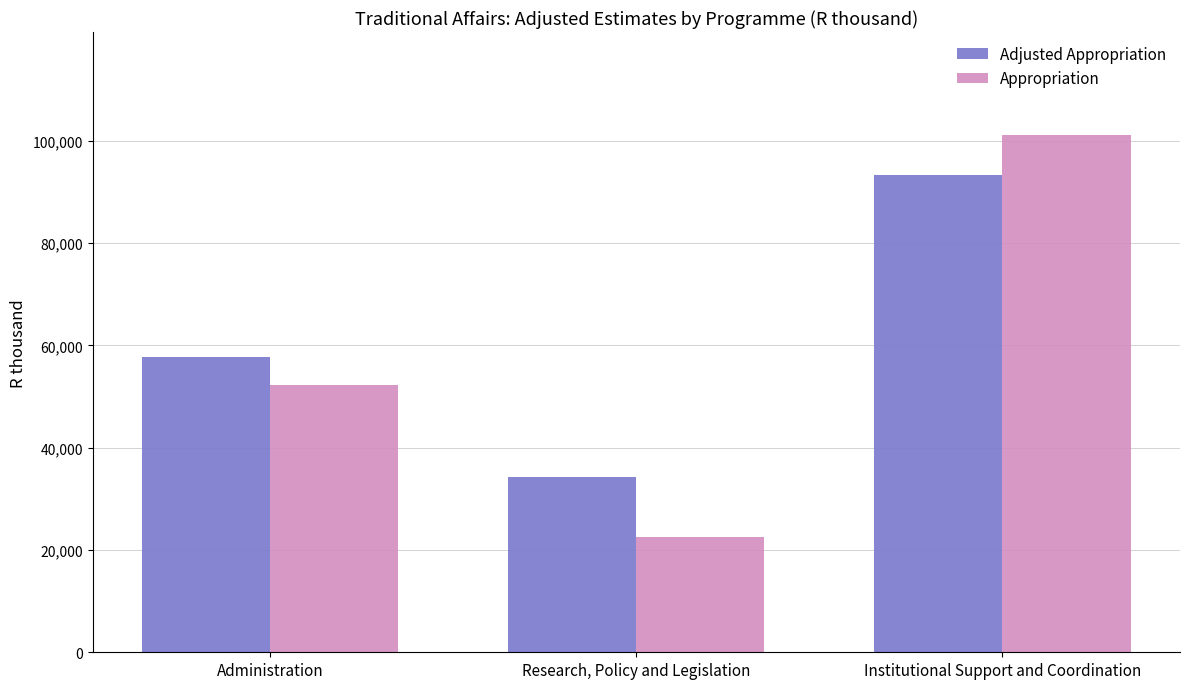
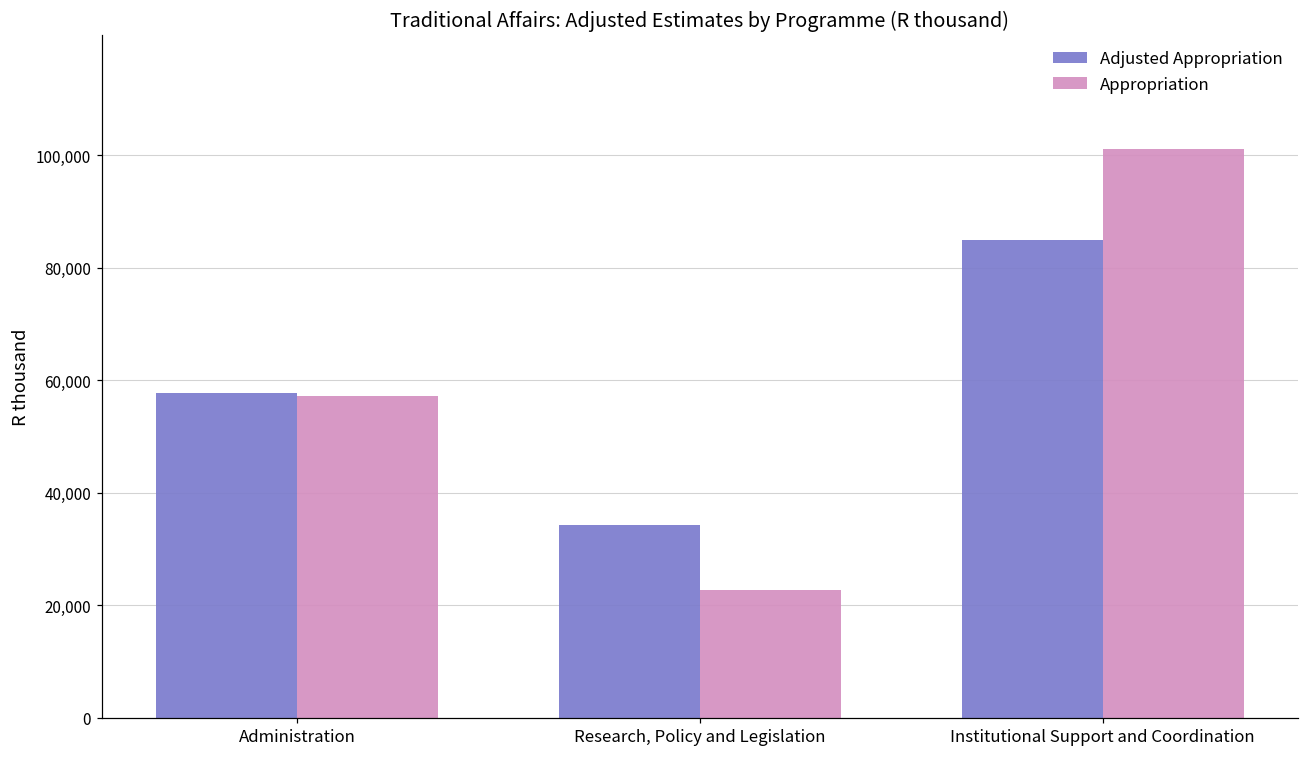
  {
    "Adjusted Appropriation": {
      "Administration": "58,000",
      "Research, Policy and Legislation": "34,000",
-     "Institutional Support and Coordination": "93,000"
+     "Institutional Support and Coordination": "85,000"
    },
    "Appropriation": {
-     "Administration": "52,000",
+     "Administration": "57,000",
      "Research, Policy and Legislation": "23,000",
      "Institutional Support and Coordination": "101,000"
    }
  }
